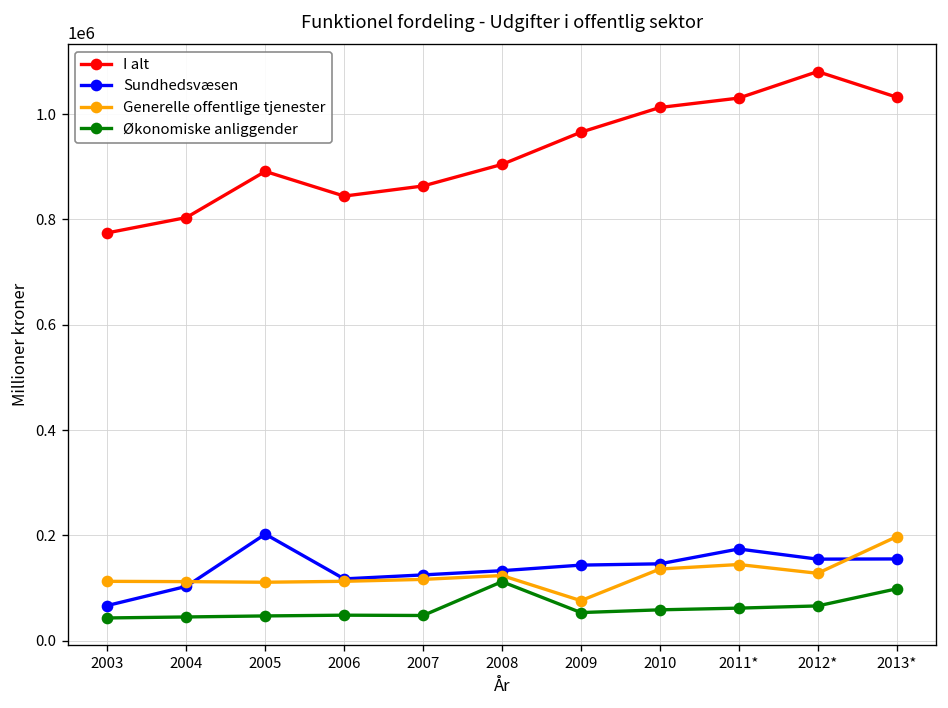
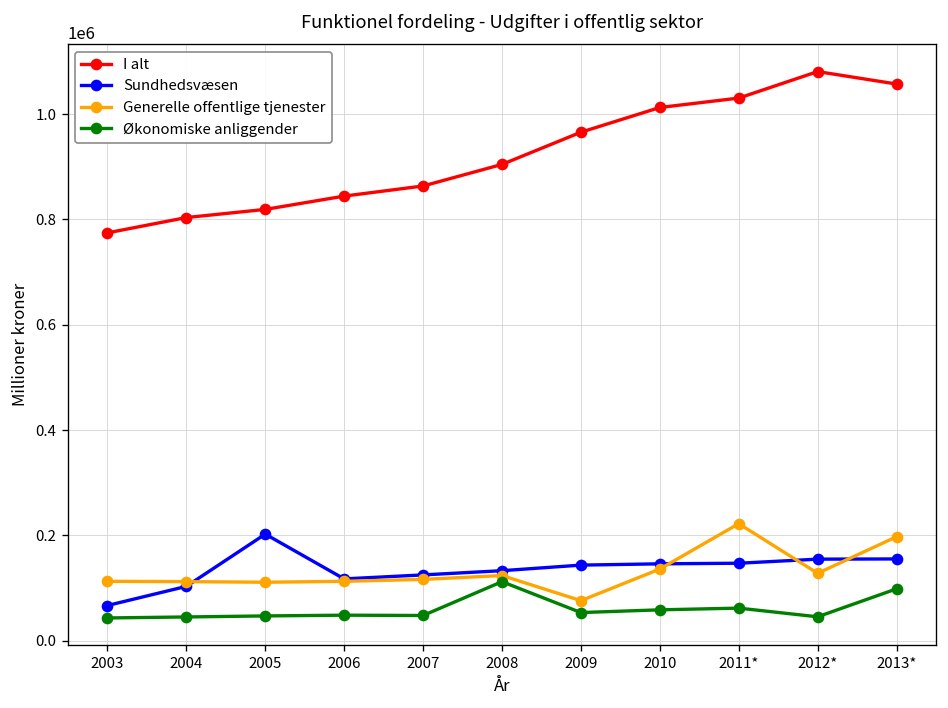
  {
    "I alt": {
      "2003": 770000,
      "2004": 800000,
-     "2005": 890000,
+     "2005": 820000,
      "2006": 840000,
      "2007": 860000,
      "2008": 900000,
      "2009": 970000,
      "2010": 1010000,
      "2011*": 1030000,
      "2012*": 1080000,
-     "2013*": 1030000
+     "2013*": 1060000
    },
    "Sundhedsvæsen": {
      "2003": 70000,
      "2004": 100000,
      "2005": 200000,
      "2007": 130000,
      "2008": 130000,
      "2009": 140000,
      "2010": 150000,
-     "2011*": 170000,
+     "2011*": 150000,
      "2012*": 150000,
      "2013*": 160000
    },
    "Generelle offentlige tjenester": {
      "2003": 110000,
      "2004": 110000,
      "2005": 110000,
      "2007": 120000,
      "2008": 120000,
      "2009": 80000,
      "2010": 140000,
-     "2011*": 140000,
+     "2011*": 220000,
      "2012*": 130000,
      "2013*": 200000
    },
    "Økonomiske anliggender": {
      "2003": 40000,
      "2004": 50000,
      "2005": 50000,
      "2006": 50000,
      "2007": 50000,
      "2008": 110000,
      "2009": 50000,
      "2010": 60000,
      "2011*": 60000,
-     "2012*": 70000,
+     "2012*": 50000,
      "2013*": 100000
    }
  }
